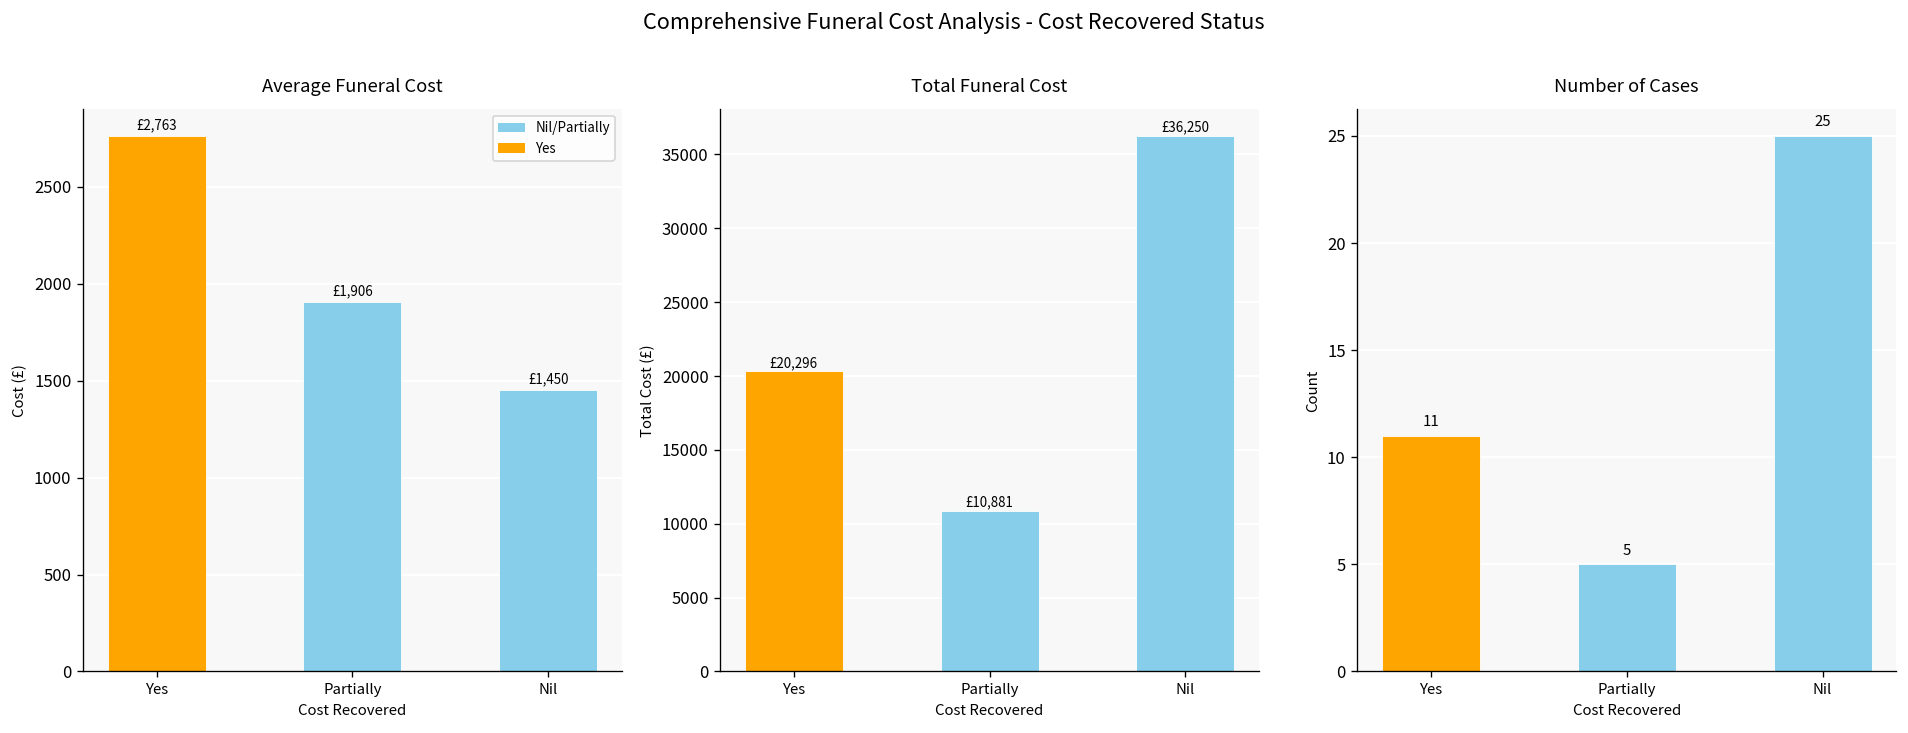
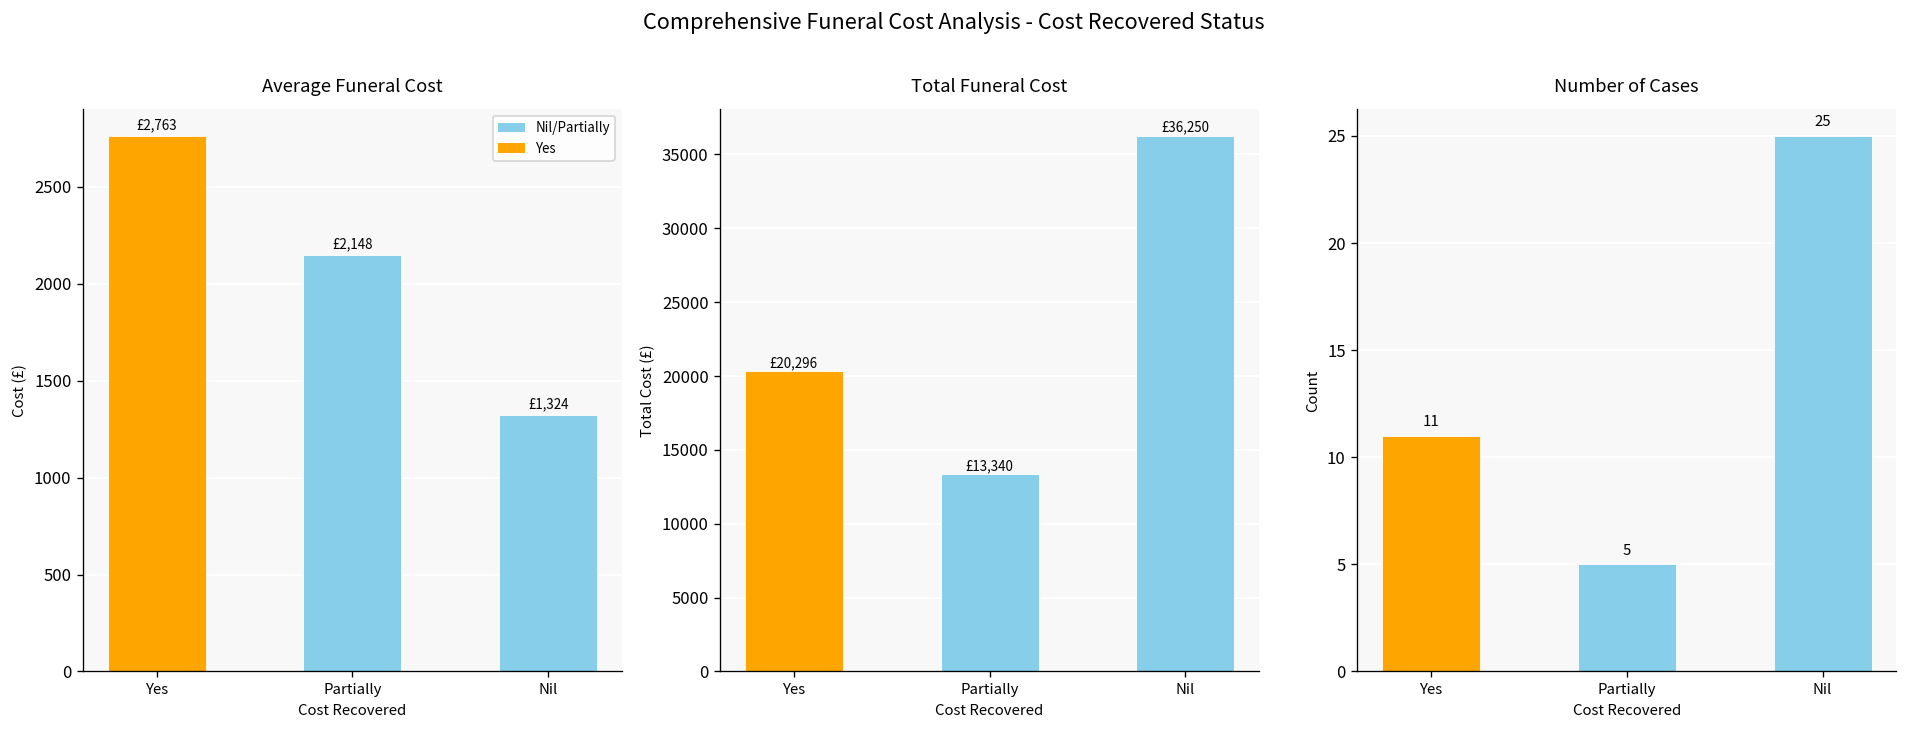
  {
    "Average Funeral Cost": {
      "Yes": "£2,763",
-     "Partially": "£1,906",
-     "Nil": "£1,450"
+     "Partially": "£2,148",
+     "Nil": "£1,324"
    },
    "Total Funeral Cost": {
      "Yes": "£20,296",
-     "Partially": "£10,881",
+     "Partially": "£13,340",
      "Nil": "£36,250"
    },
    "Number of Cases": {
      "Yes": "11",
      "Partially": "5",
      "Nil": "25"
    }
  }
